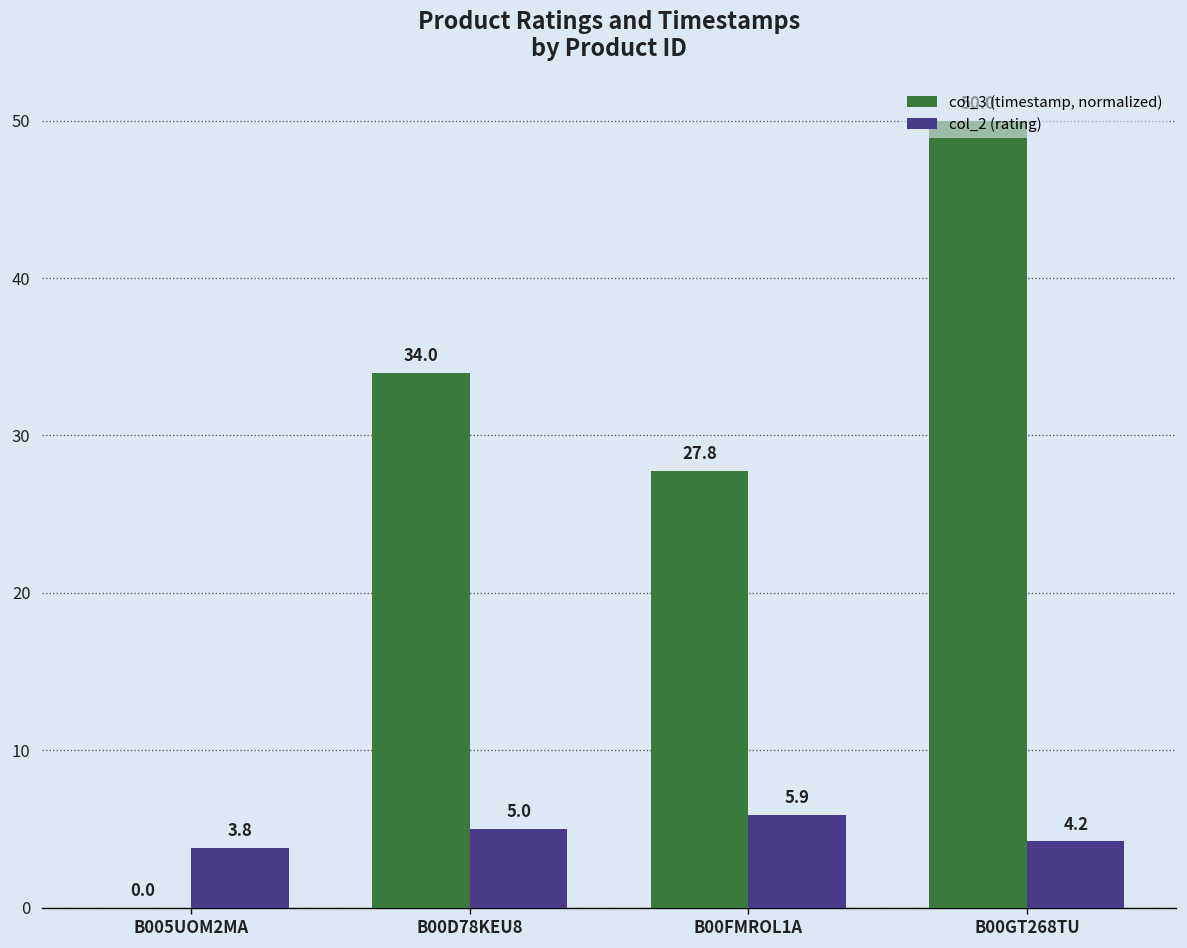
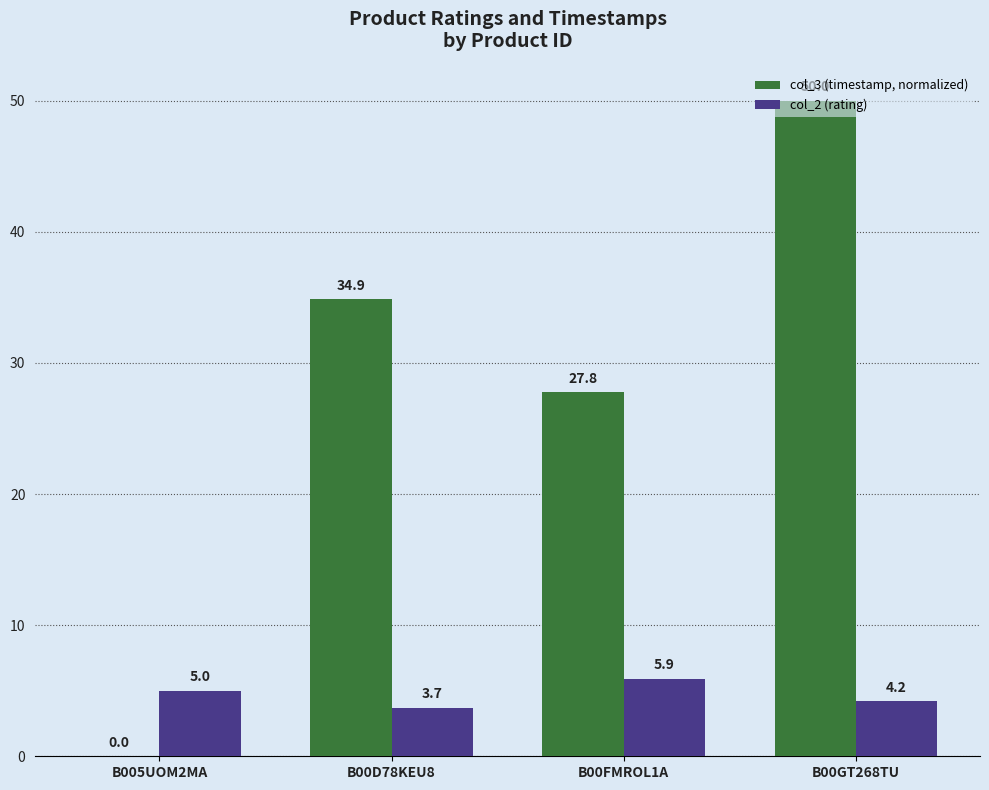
  {
    "col_3 (timestamp, normalized)": {
      "B005UOM2MA": 0.0,
-     "B00D78KEU8": 34.0,
+     "B00D78KEU8": 34.9,
      "B00FMROL1A": 27.8
    },
    "col_2 (rating)": {
-     "B005UOM2MA": 3.8,
-     "B00D78KEU8": 5.0,
+     "B005UOM2MA": 5.0,
+     "B00D78KEU8": 3.7,
      "B00FMROL1A": 5.9,
      "B00GT268TU": 4.2
    }
  }
